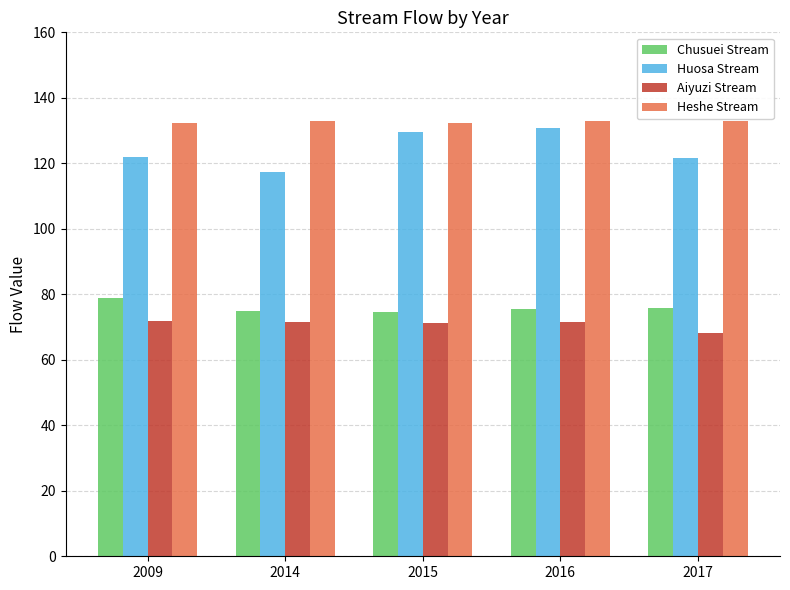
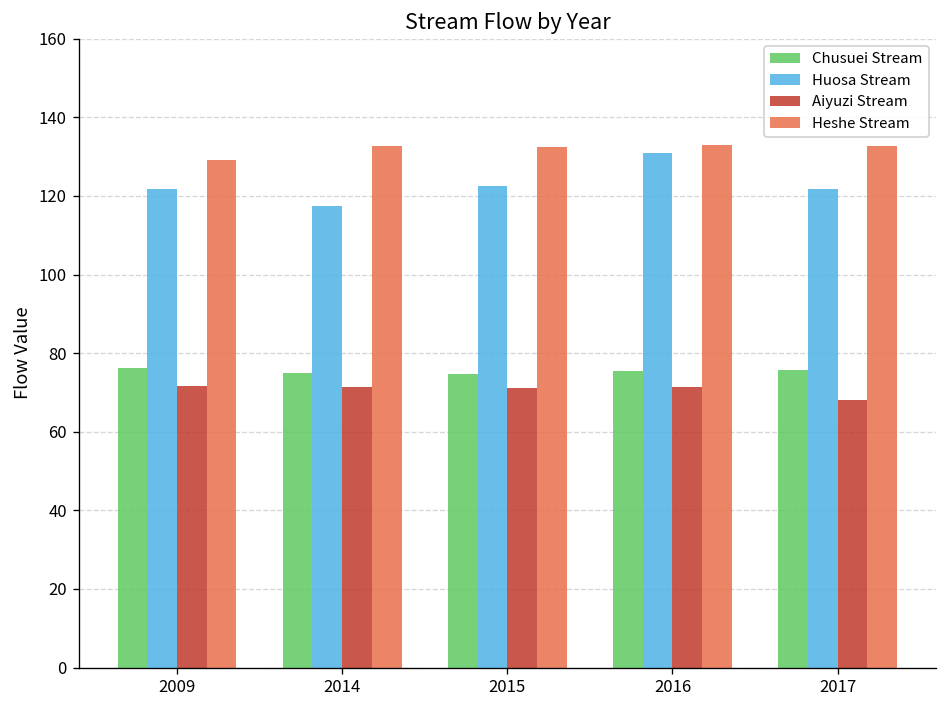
  {
    "Chusuei Stream": {
-     "2009": 79,
+     "2009": 76,
      "2014": 75,
      "2015": 75,
      "2016": 76,
      "2017": 76
    },
    "Huosa Stream": {
      "2009": 122,
      "2014": 117,
-     "2015": 129,
+     "2015": 123,
      "2016": 131,
      "2017": 122
    },
    "Aiyuzi Stream": {
      "2009": 72,
      "2014": 71,
      "2015": 71,
      "2016": 71,
      "2017": 68
    },
    "Heshe Stream": {
-     "2009": 132,
+     "2009": 129,
      "2014": 133,
      "2015": 132,
      "2016": 133,
      "2017": 133
    }
  }
